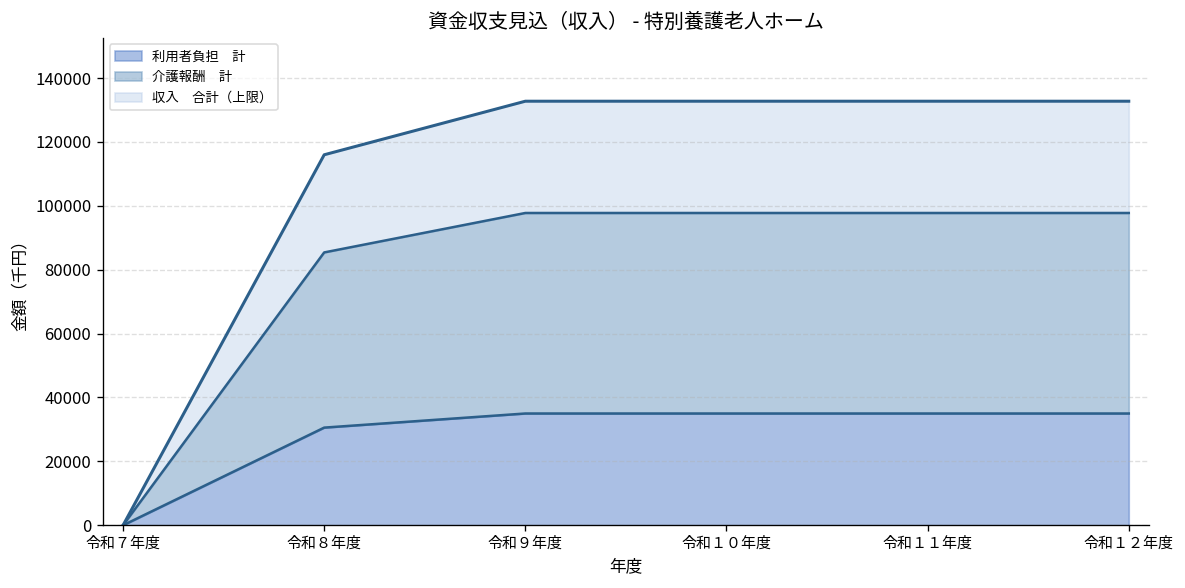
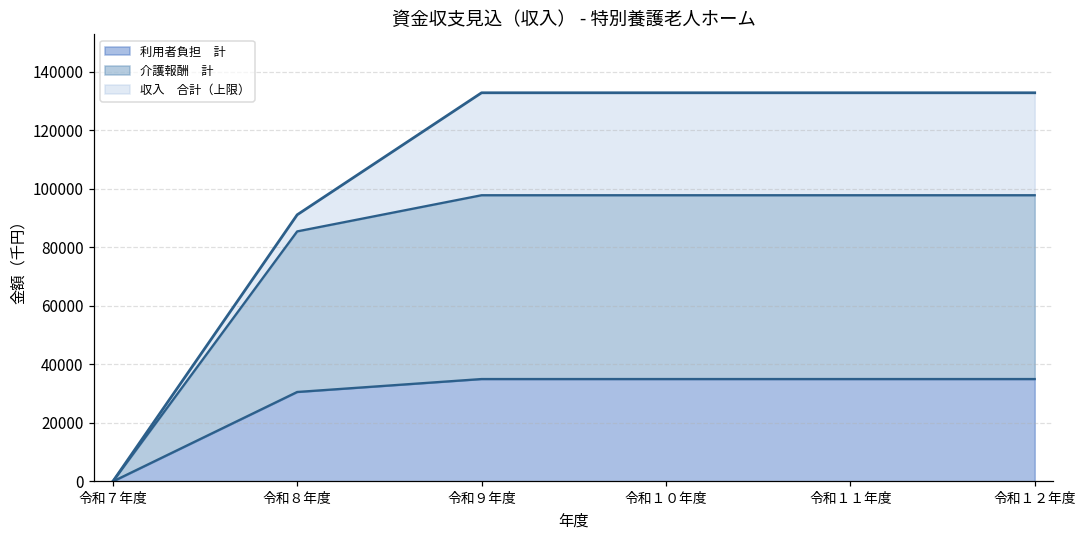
  {
    "収入 合計（上限）": {
-     "令和８年度": 116000,
+     "令和８年度": 91000,
      "令和９年度": 133000,
      "令和１０年度": 133000,
      "令和１１年度": 133000,
      "令和１２年度": 133000
    }
  }
